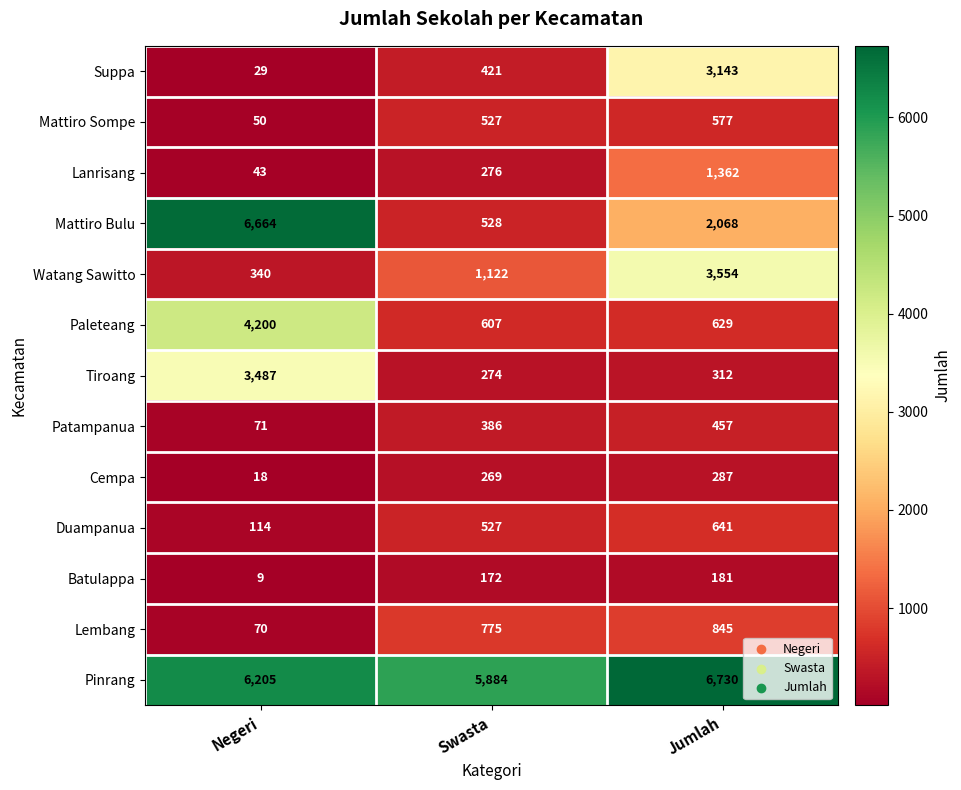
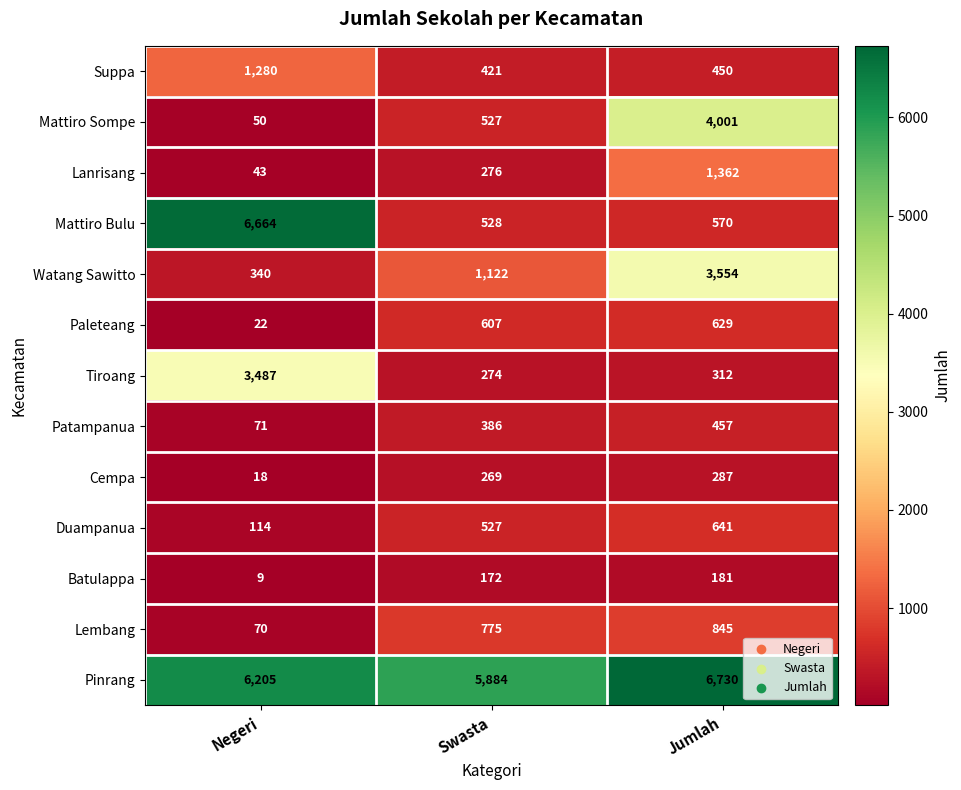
  {
    "Suppa": {
-     "Negeri": "29",
+     "Negeri": "1,280",
      "Swasta": "421",
-     "Jumlah": "3,143"
+     "Jumlah": "450"
    },
    "Mattiro Sompe": {
      "Negeri": "50",
      "Swasta": "527",
-     "Jumlah": "577"
+     "Jumlah": "4,001"
    },
    "Lanrisang": {
      "Negeri": "43",
      "Swasta": "276",
      "Jumlah": "1,362"
    },
    "Mattiro Bulu": {
      "Negeri": "6,664",
      "Swasta": "528",
-     "Jumlah": "2,068"
+     "Jumlah": "570"
    },
    "Watang Sawitto": {
      "Negeri": "340",
      "Swasta": "1,122",
      "Jumlah": "3,554"
    },
    "Paleteang": {
-     "Negeri": "4,200",
+     "Negeri": "22",
      "Swasta": "607",
      "Jumlah": "629"
    },
    "Tiroang": {
      "Negeri": "3,487",
      "Swasta": "274",
      "Jumlah": "312"
    },
    "Patampanua": {
      "Negeri": "71",
      "Swasta": "386",
      "Jumlah": "457"
    },
    "Cempa": {
      "Negeri": "18",
      "Swasta": "269",
      "Jumlah": "287"
    },
    "Duampanua": {
      "Negeri": "114",
      "Swasta": "527",
      "Jumlah": "641"
    },
    "Batulappa": {
      "Negeri": "9",
      "Swasta": "172",
      "Jumlah": "181"
    },
    "Lembang": {
      "Negeri": "70",
      "Swasta": "775",
      "Jumlah": "845"
    },
    "Pinrang": {
      "Negeri": "6,205",
      "Swasta": "5,884",
      "Jumlah": "6,730"
    }
  }
